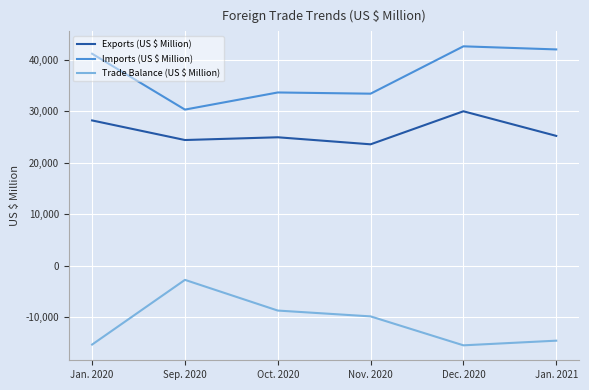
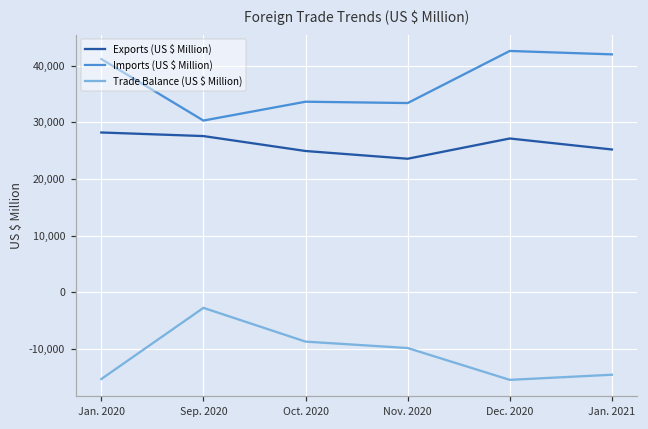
  {
    "Exports (US $ Million)": {
      "Jan. 2020": "28,000",
-     "Sep. 2020": "24,000",
+     "Sep. 2020": "28,000",
      "Oct. 2020": "25,000",
      "Nov. 2020": "24,000",
-     "Dec. 2020": "30,000",
+     "Dec. 2020": "27,000",
      "Jan. 2021": "25,000"
    }
  }
